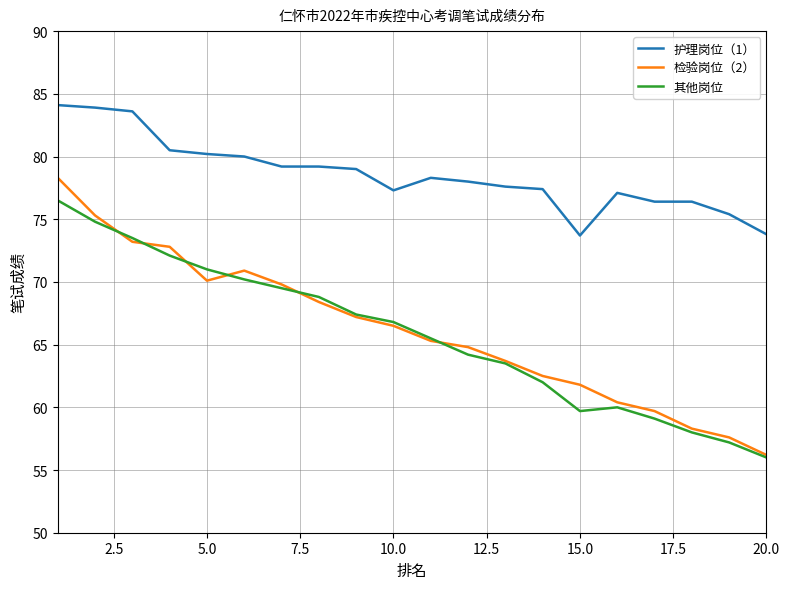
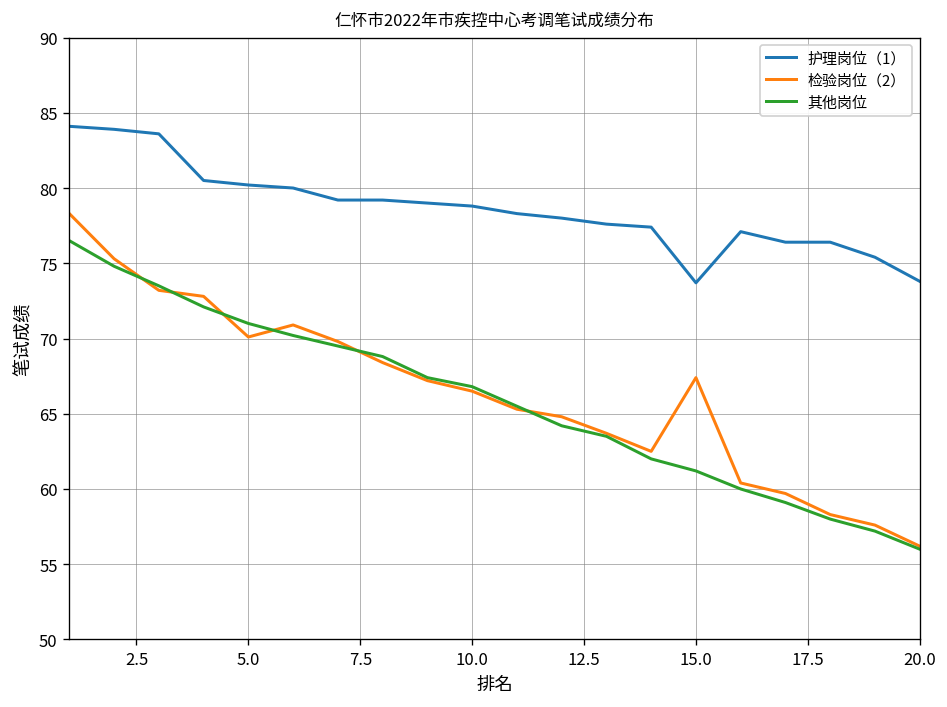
  {
    "护理岗位（1）": {
      "5.0": 80.2,
-     "10.0": 77.3,
+     "10.0": 78.8,
      "15.0": 73.7,
      "20.0": 73.8
    },
    "检验岗位（2）": {
      "5.0": 70.1,
      "10.0": 66.5,
-     "15.0": 61.8
+     "15.0": 67.4
    },
    "其他岗位": {
      "5.0": 71.0,
      "10.0": 66.8,
-     "15.0": 59.7
+     "15.0": 61.2
    }
  }
